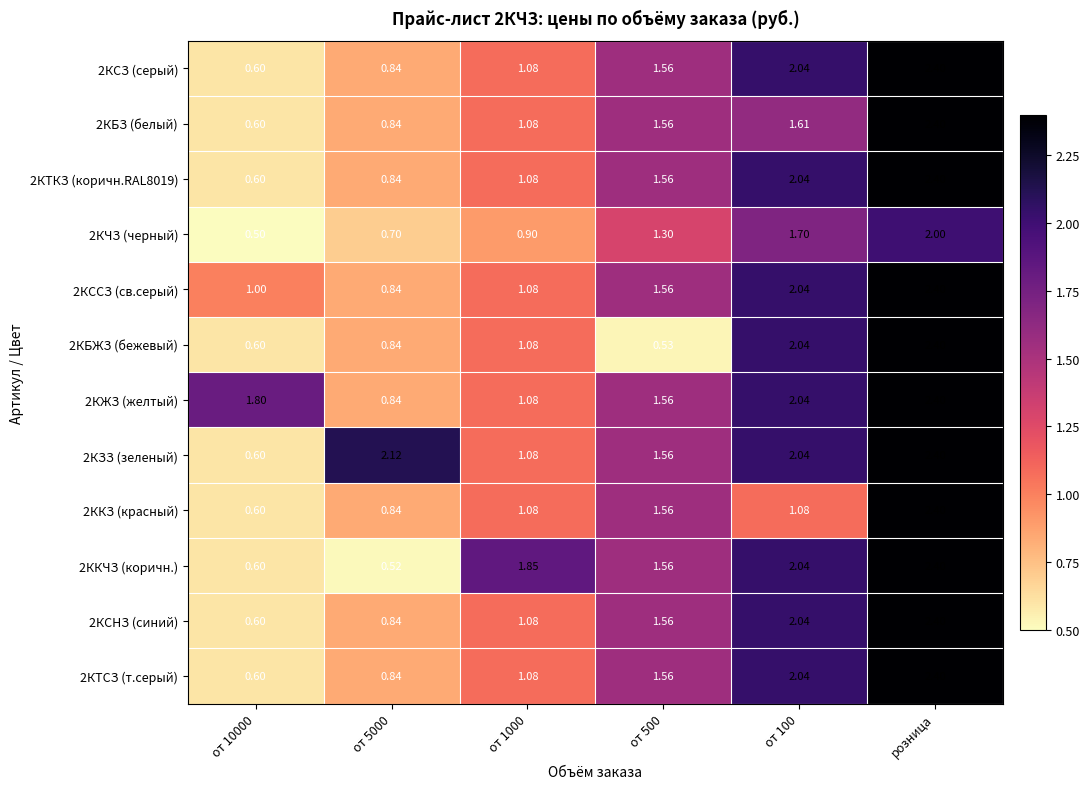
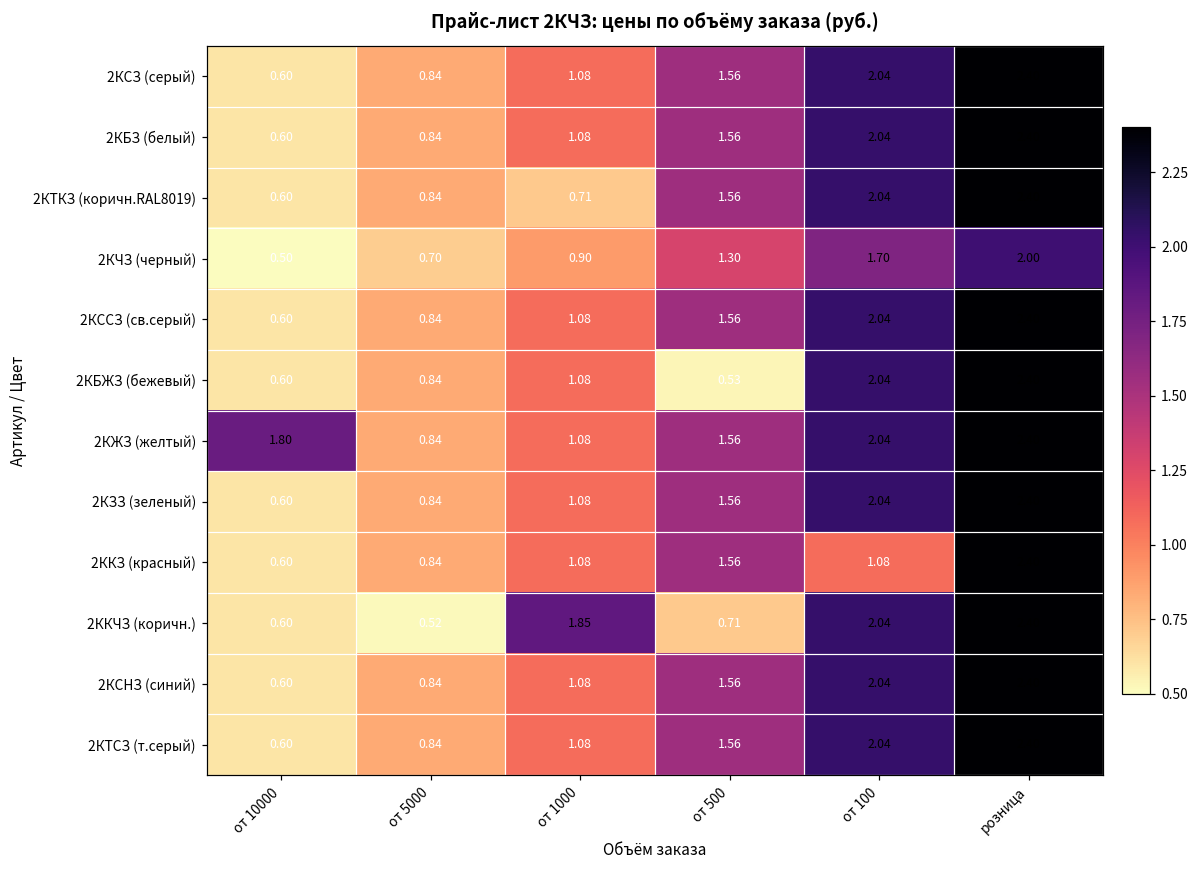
  {
    "2КСЗ (серый)": {
      "от 10000": 0.60,
      "от 5000": 0.84,
      "от 1000": 1.08,
      "от 500": 1.56,
      "от 100": 2.04
    },
    "2КБЗ (белый)": {
      "от 10000": 0.60,
      "от 5000": 0.84,
      "от 1000": 1.08,
      "от 500": 1.56,
-     "от 100": 1.61
+     "от 100": 2.04
    },
    "2КТКЗ (коричн.RAL8019)": {
      "от 10000": 0.60,
      "от 5000": 0.84,
-     "от 1000": 1.08,
+     "от 1000": 0.71,
      "от 500": 1.56,
      "от 100": 2.04
    },
    "2КЧЗ (черный)": {
      "от 10000": 0.50,
      "от 5000": 0.70,
      "от 1000": 0.90,
      "от 500": 1.30,
      "от 100": 1.70,
      "розница": 2.00
    },
    "2КССЗ (св.серый)": {
-     "от 10000": 1.00,
+     "от 10000": 0.60,
      "от 5000": 0.84,
      "от 1000": 1.08,
      "от 500": 1.56,
      "от 100": 2.04
    },
    "2КБЖЗ (бежевый)": {
      "от 10000": 0.60,
      "от 5000": 0.84,
      "от 1000": 1.08,
      "от 500": 0.53,
      "от 100": 2.04
    },
    "2КЖЗ (желтый)": {
      "от 10000": 1.80,
      "от 5000": 0.84,
      "от 1000": 1.08,
      "от 500": 1.56,
      "от 100": 2.04
    },
    "2КЗЗ (зеленый)": {
      "от 10000": 0.60,
-     "от 5000": 2.12,
+     "от 5000": 0.84,
      "от 1000": 1.08,
      "от 500": 1.56,
      "от 100": 2.04
    },
    "2ККЗ (красный)": {
      "от 10000": 0.60,
      "от 5000": 0.84,
      "от 1000": 1.08,
      "от 500": 1.56,
      "от 100": 1.08
    },
    "2ККЧЗ (коричн.)": {
      "от 10000": 0.60,
      "от 5000": 0.52,
      "от 1000": 1.85,
-     "от 500": 1.56,
+     "от 500": 0.71,
      "от 100": 2.04
    },
    "2КСНЗ (синий)": {
      "от 10000": 0.60,
      "от 5000": 0.84,
      "от 1000": 1.08,
      "от 500": 1.56,
      "от 100": 2.04
    },
    "2КТСЗ (т.серый)": {
      "от 10000": 0.60,
      "от 5000": 0.84,
      "от 1000": 1.08,
      "от 500": 1.56,
      "от 100": 2.04
    }
  }
